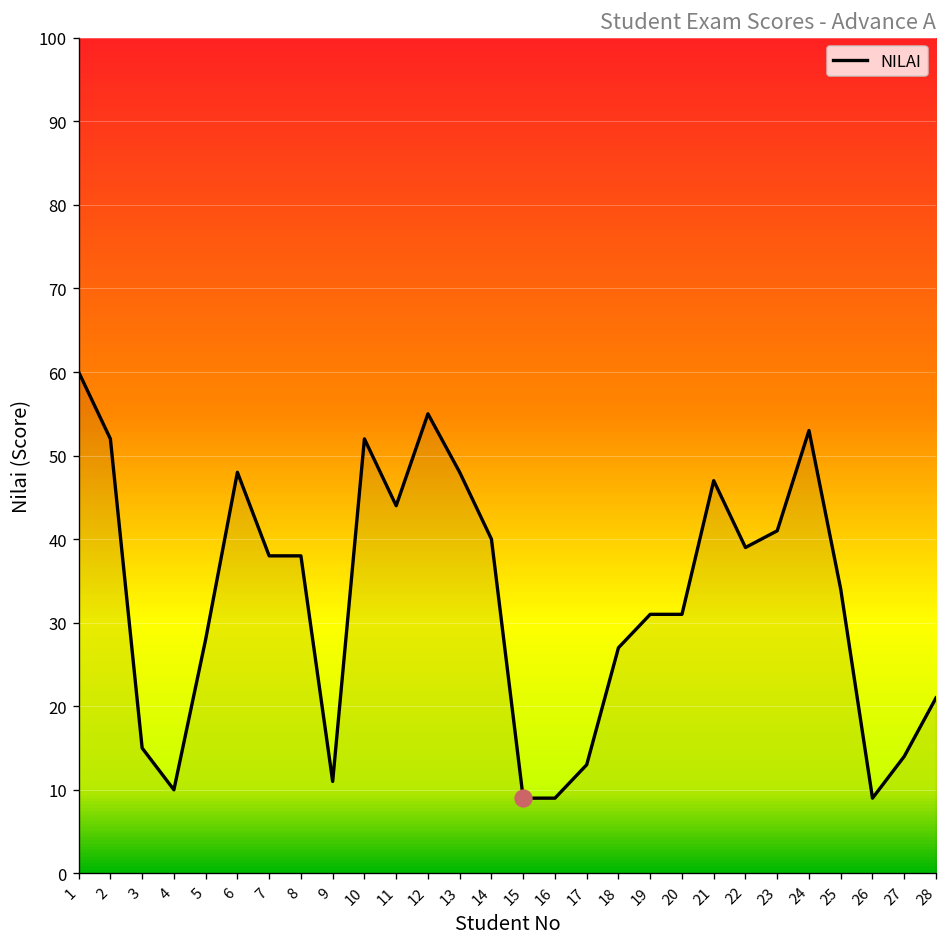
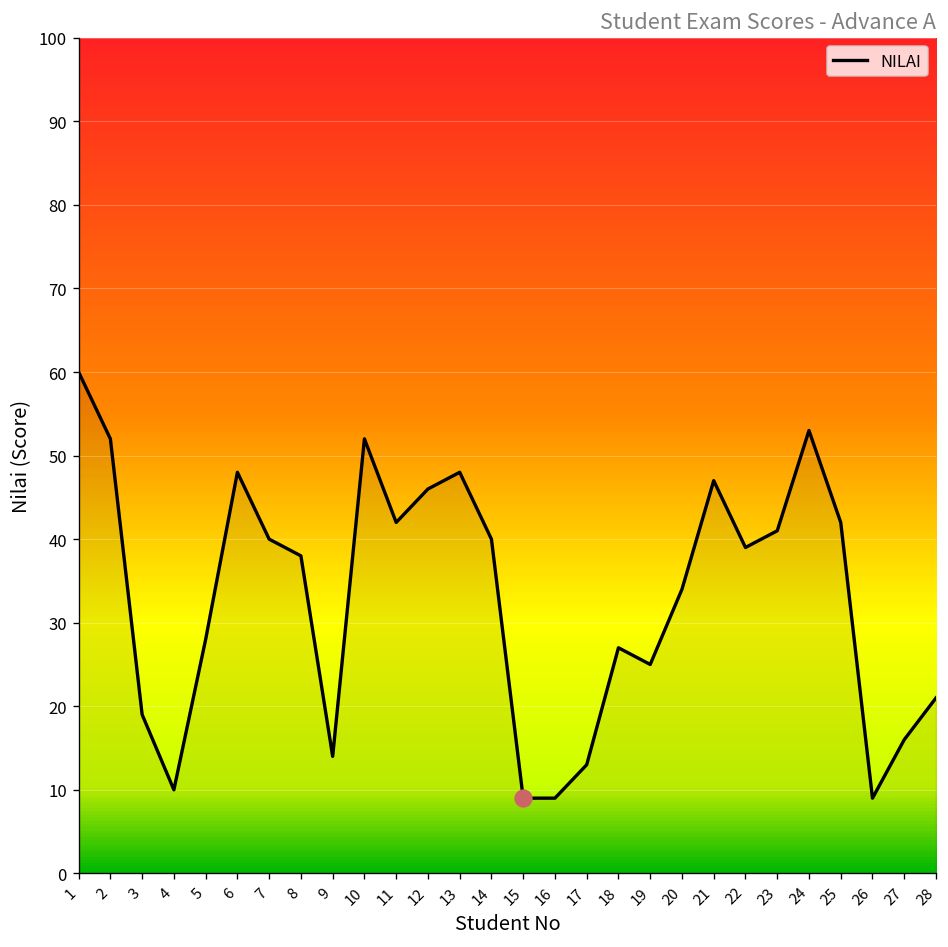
  {
    "NILAI": {
      "1": 60,
      "2": 52,
-     "3": 15,
+     "3": 19,
      "4": 10,
      "5": 28,
      "6": 48,
-     "7": 38,
+     "7": 40,
      "8": 38,
-     "9": 11,
+     "9": 14,
      "10": 52,
-     "11": 44,
-     "12": 55,
+     "11": 42,
+     "12": 46,
      "13": 48,
      "14": 40,
      "16": 9,
      "17": 13,
      "18": 27,
-     "19": 31,
-     "20": 31,
+     "19": 25,
+     "20": 34,
      "21": 47,
      "22": 39,
      "23": 41,
      "24": 53,
-     "25": 34,
+     "25": 42,
      "26": 9,
-     "27": 14,
+     "27": 16,
      "28": 21
    }
  }
